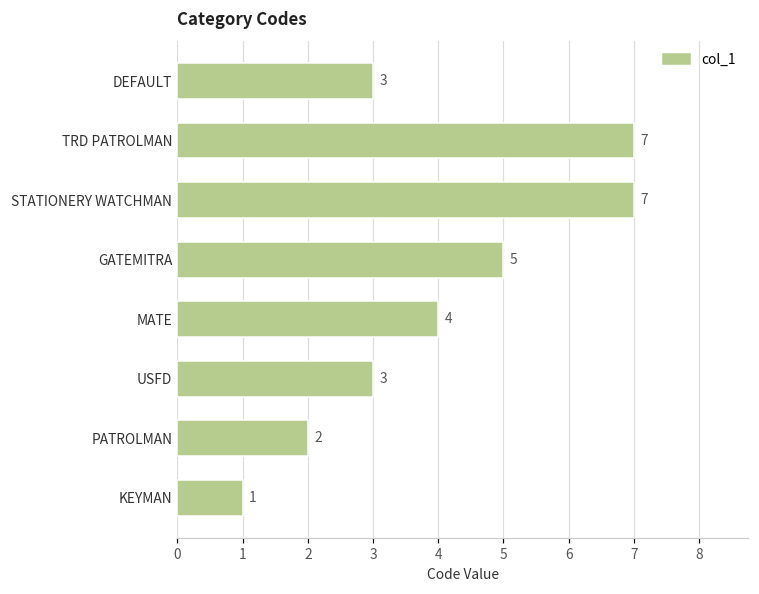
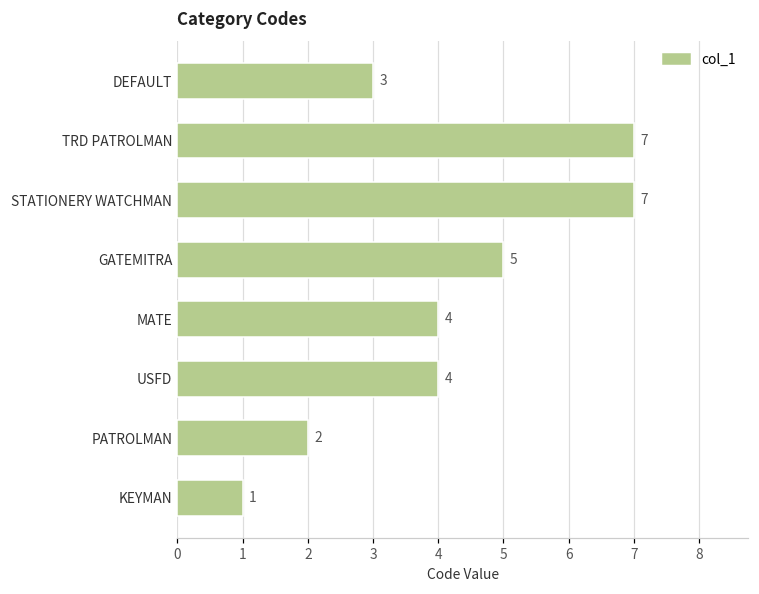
  {
    "DEFAULT": 3,
    "TRD PATROLMAN": 7,
    "STATIONERY WATCHMAN": 7,
    "GATEMITRA": 5,
    "MATE": 4,
-   "USFD": 3,
+   "USFD": 4,
    "PATROLMAN": 2,
    "KEYMAN": 1
  }
